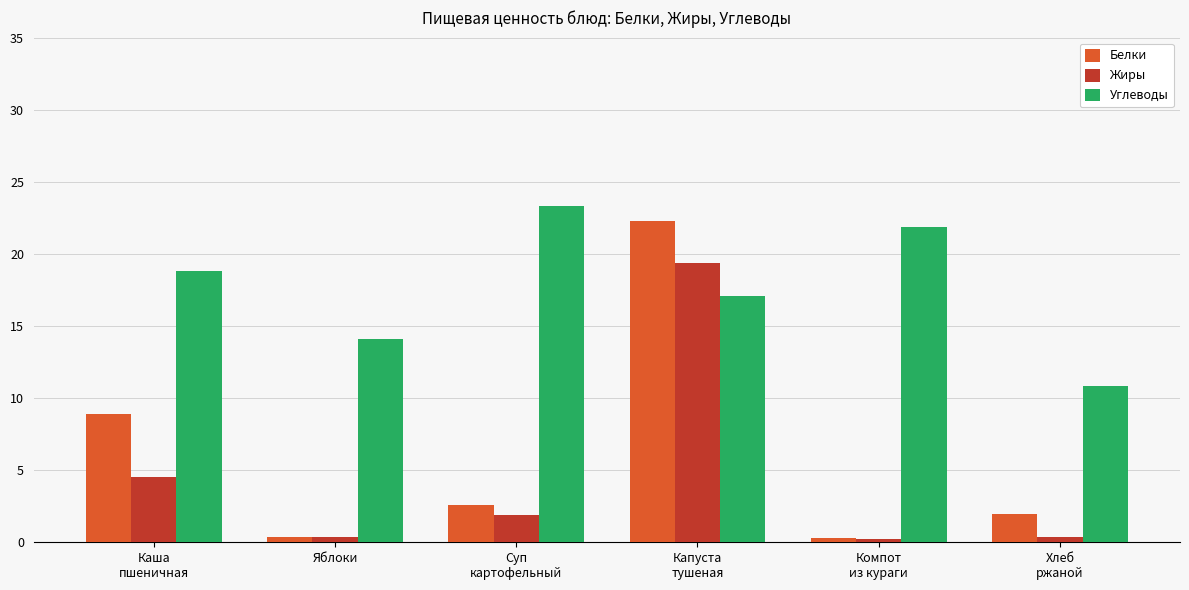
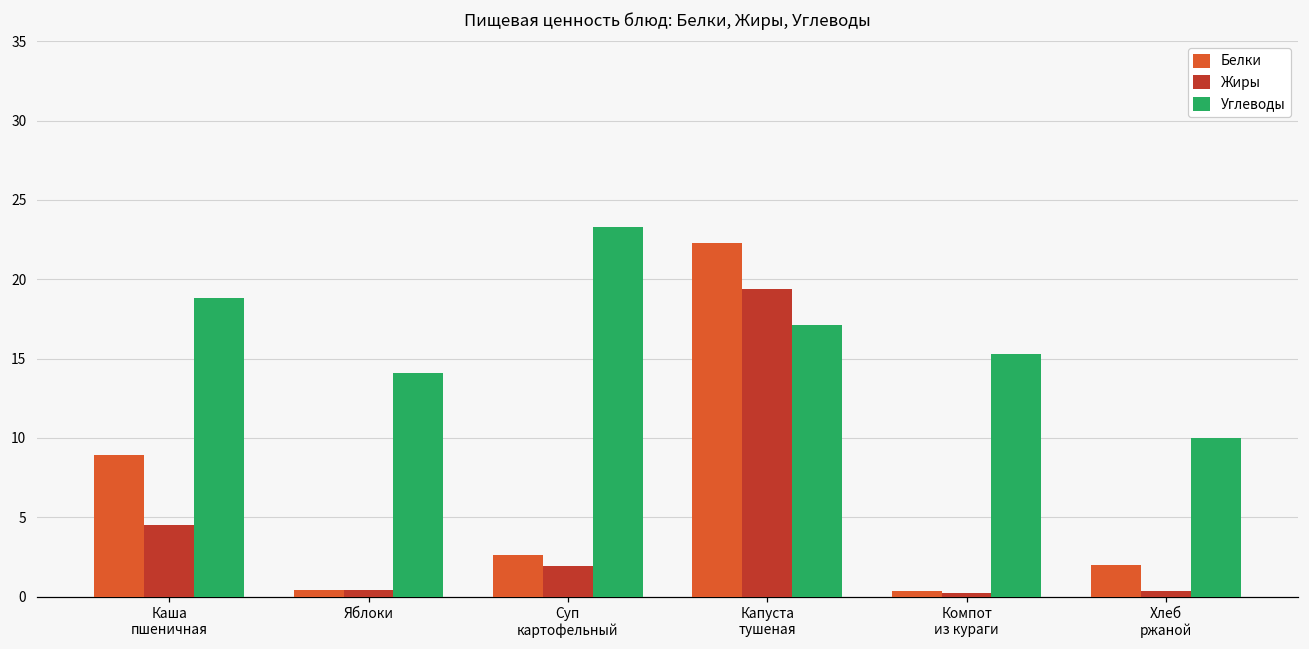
  {
    "Углеводы": {
      "Каша пшеничная": 18.8,
      "Яблоки": 14.1,
      "Суп картофельный": 23.3,
      "Капуста тушеная": 17.1,
-     "Компот из кураги": 21.9,
-     "Хлеб ржаной": 10.8
+     "Компот из кураги": 15.3,
+     "Хлеб ржаной": 10.0
    }
  }
